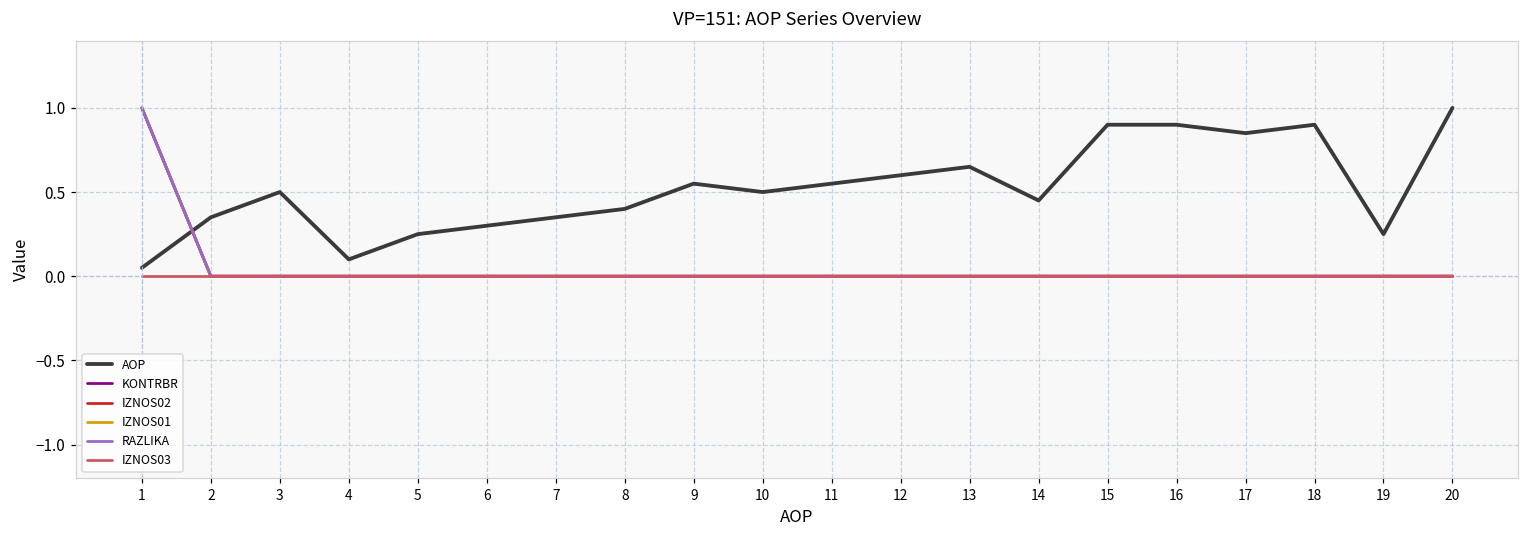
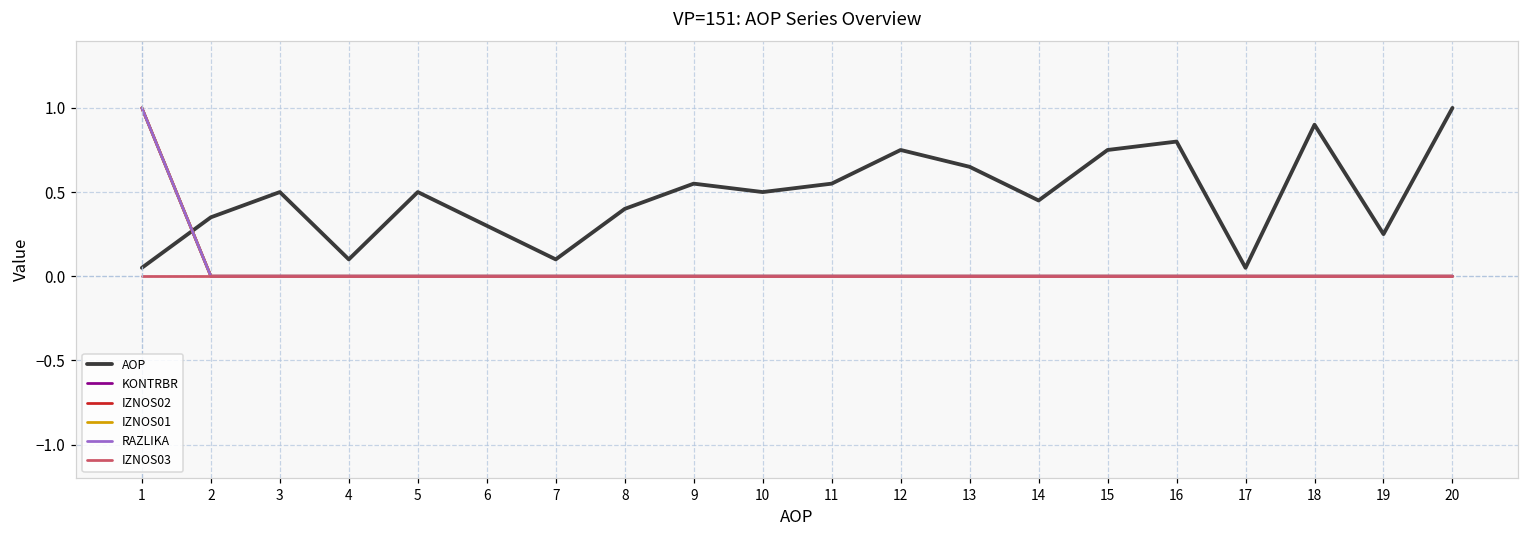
  {
    "AOP": {
      "1": 0.05,
      "2": 0.35,
      "3": 0.50,
      "4": 0.10,
-     "5": 0.25,
+     "5": 0.50,
      "6": 0.30,
-     "7": 0.35,
+     "7": 0.10,
      "8": 0.40,
      "9": 0.55,
      "10": 0.50,
      "11": 0.55,
-     "12": 0.60,
+     "12": 0.75,
      "13": 0.65,
      "14": 0.45,
-     "15": 0.90,
-     "16": 0.90,
-     "17": 0.85,
+     "15": 0.75,
+     "16": 0.80,
+     "17": 0.05,
      "18": 0.90,
      "19": 0.25,
      "20": 1.00
    },
    "RAZLIKA": {
      "1": 1.00
    },
    "IZNOS03": {
      "1": 0.00
    }
  }
